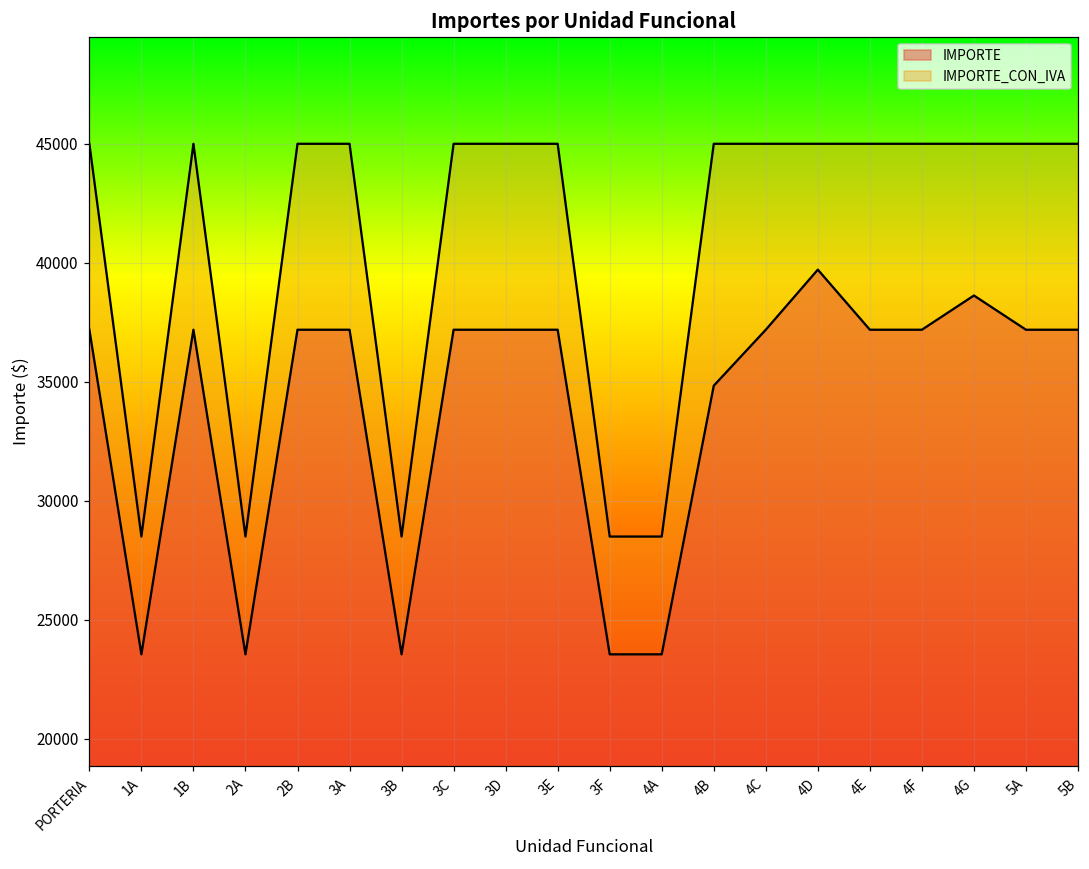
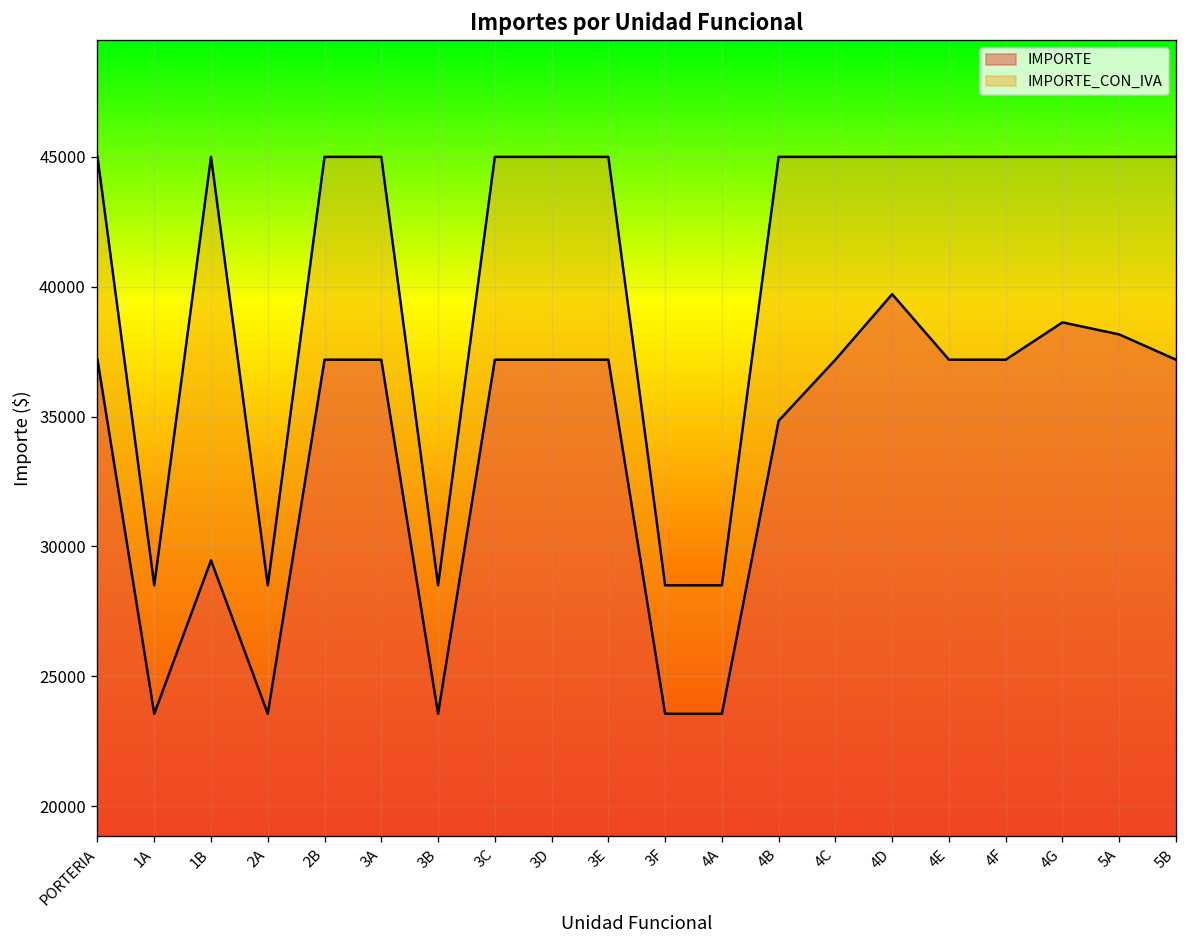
  {
    "IMPORTE": {
      "PORTERIA": 37200,
      "1A": 23600,
-     "1B": 37200,
+     "1B": 29500,
      "2A": 23600,
      "2B": 37200,
      "3A": 37200,
      "3B": 23600,
      "3C": 37200,
      "3D": 37200,
      "3E": 37200,
      "3F": 23600,
      "4A": 23600,
      "4B": 34800,
      "4C": 37200,
      "4D": 39700,
      "4E": 37200,
      "4F": 37200,
      "4G": 38600,
-     "5A": 37200,
+     "5A": 38200,
      "5B": 37200
    },
    "IMPORTE_CON_IVA": {
      "PORTERIA": 45000,
      "1A": 28500,
      "1B": 45000,
      "2A": 28500,
      "2B": 45000,
      "3A": 45000,
      "3B": 28500,
      "3C": 45000,
      "3D": 45000,
      "3E": 45000,
      "3F": 28500,
      "4A": 28500,
      "4B": 45000,
      "4C": 45000,
      "4D": 45000,
      "4E": 45000,
      "4F": 45000,
      "4G": 45000,
      "5A": 45000,
      "5B": 45000
    }
  }
